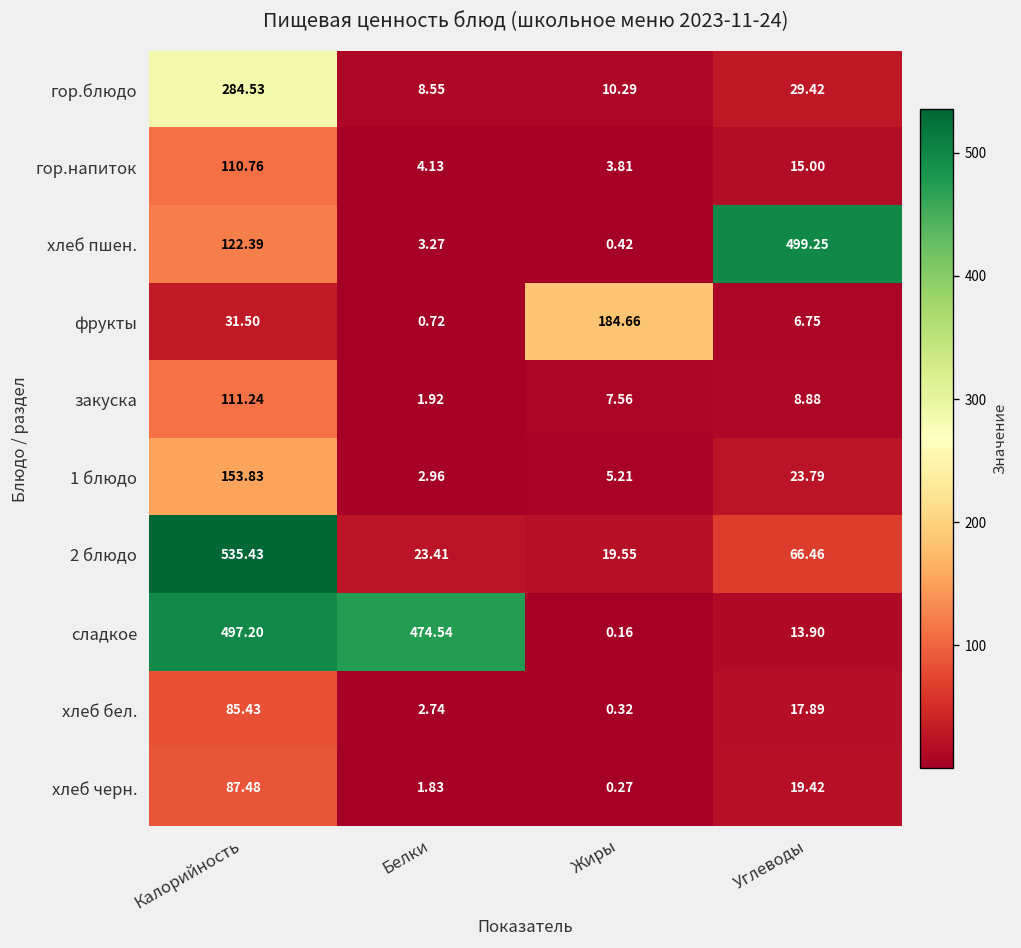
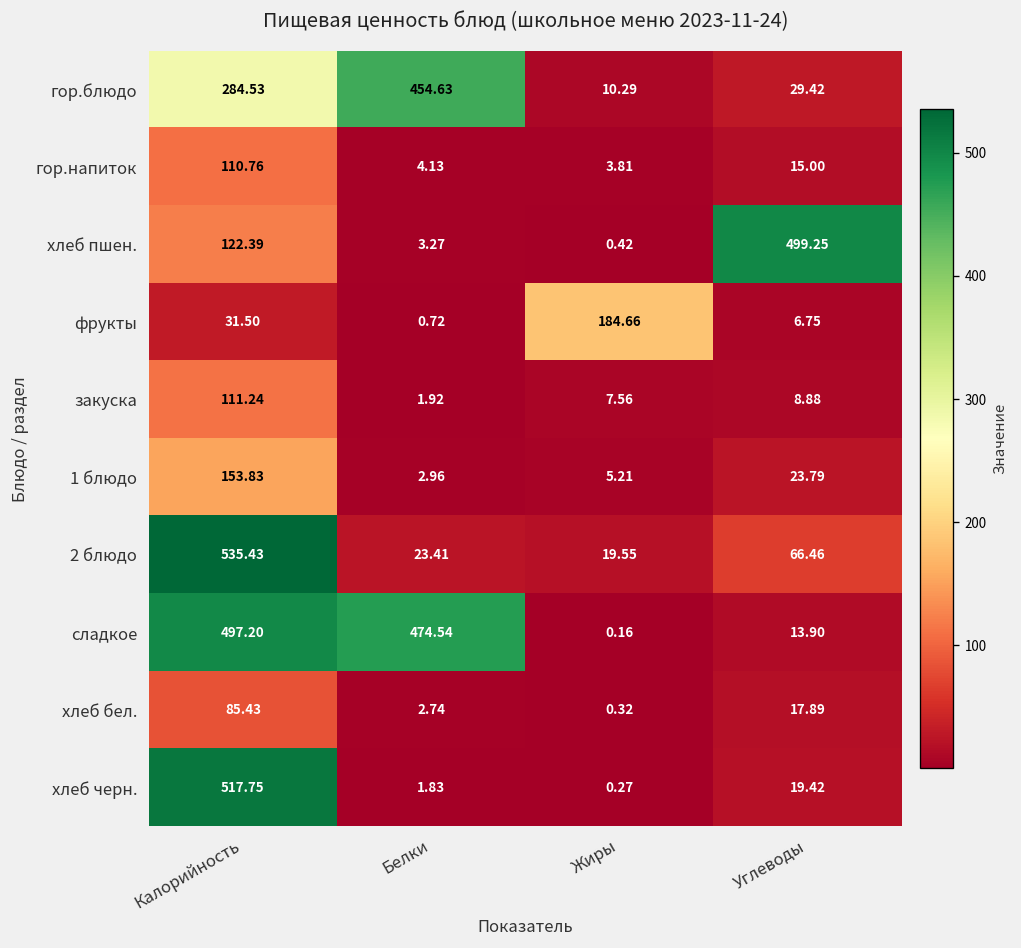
  {
    "гор.блюдо": {
      "Калорийность": 284.53,
-     "Белки": 8.55,
+     "Белки": 454.63,
      "Жиры": 10.29,
      "Углеводы": 29.42
    },
    "гор.напиток": {
      "Калорийность": 110.76,
      "Белки": 4.13,
      "Жиры": 3.81,
      "Углеводы": 15.00
    },
    "хлеб пшен.": {
      "Калорийность": 122.39,
      "Белки": 3.27,
      "Жиры": 0.42,
      "Углеводы": 499.25
    },
    "фрукты": {
      "Калорийность": 31.50,
      "Белки": 0.72,
      "Жиры": 184.66,
      "Углеводы": 6.75
    },
    "закуска": {
      "Калорийность": 111.24,
      "Белки": 1.92,
      "Жиры": 7.56,
      "Углеводы": 8.88
    },
    "1 блюдо": {
      "Калорийность": 153.83,
      "Белки": 2.96,
      "Жиры": 5.21,
      "Углеводы": 23.79
    },
    "2 блюдо": {
      "Калорийность": 535.43,
      "Белки": 23.41,
      "Жиры": 19.55,
      "Углеводы": 66.46
    },
    "сладкое": {
      "Калорийность": 497.20,
      "Белки": 474.54,
      "Жиры": 0.16,
      "Углеводы": 13.90
    },
    "хлеб бел.": {
      "Калорийность": 85.43,
      "Белки": 2.74,
      "Жиры": 0.32,
      "Углеводы": 17.89
    },
    "хлеб черн.": {
-     "Калорийность": 87.48,
+     "Калорийность": 517.75,
      "Белки": 1.83,
      "Жиры": 0.27,
      "Углеводы": 19.42
    }
  }
